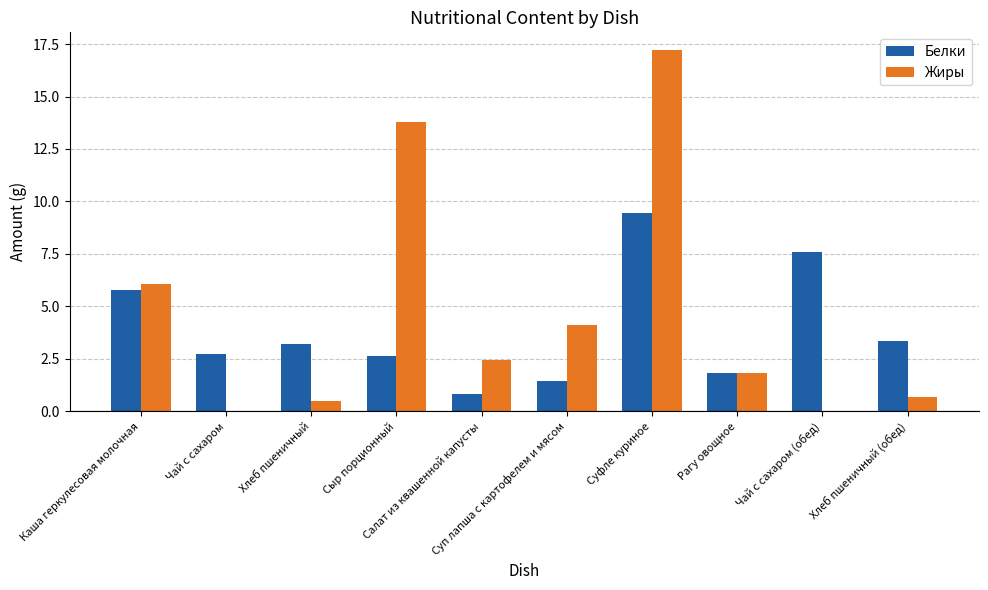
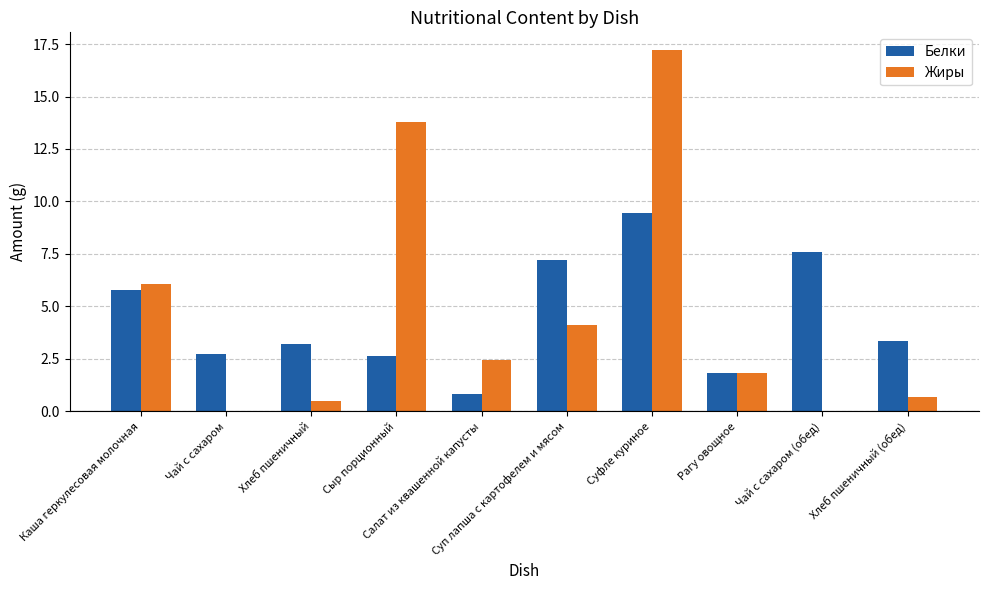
  {
    "Белки": {
      "Каша геркулесовая молочная": 5.8,
      "Чай с сахаром": 2.7,
      "Хлеб пшеничный": 3.2,
      "Сыр порционный": 2.6,
      "Салат из квашенной капусты": 0.8,
-     "Суп лапша с картофелем и мясом": 1.5,
+     "Суп лапша с картофелем и мясом": 7.2,
      "Суфле куриное": 9.4,
      "Рагу овощное": 1.8,
      "Чай с сахаром (обед)": 7.6,
      "Хлеб пшеничный (обед)": 3.3
    },
    "Жиры": {
      "Каша геркулесовая молочная": 6.1,
      "Хлеб пшеничный": 0.5,
      "Сыр порционный": 13.8,
      "Салат из квашенной капусты": 2.5,
      "Суп лапша с картофелем и мясом": 4.1,
      "Суфле куриное": 17.2,
      "Рагу овощное": 1.8,
      "Хлеб пшеничный (обед)": 0.7
    }
  }
